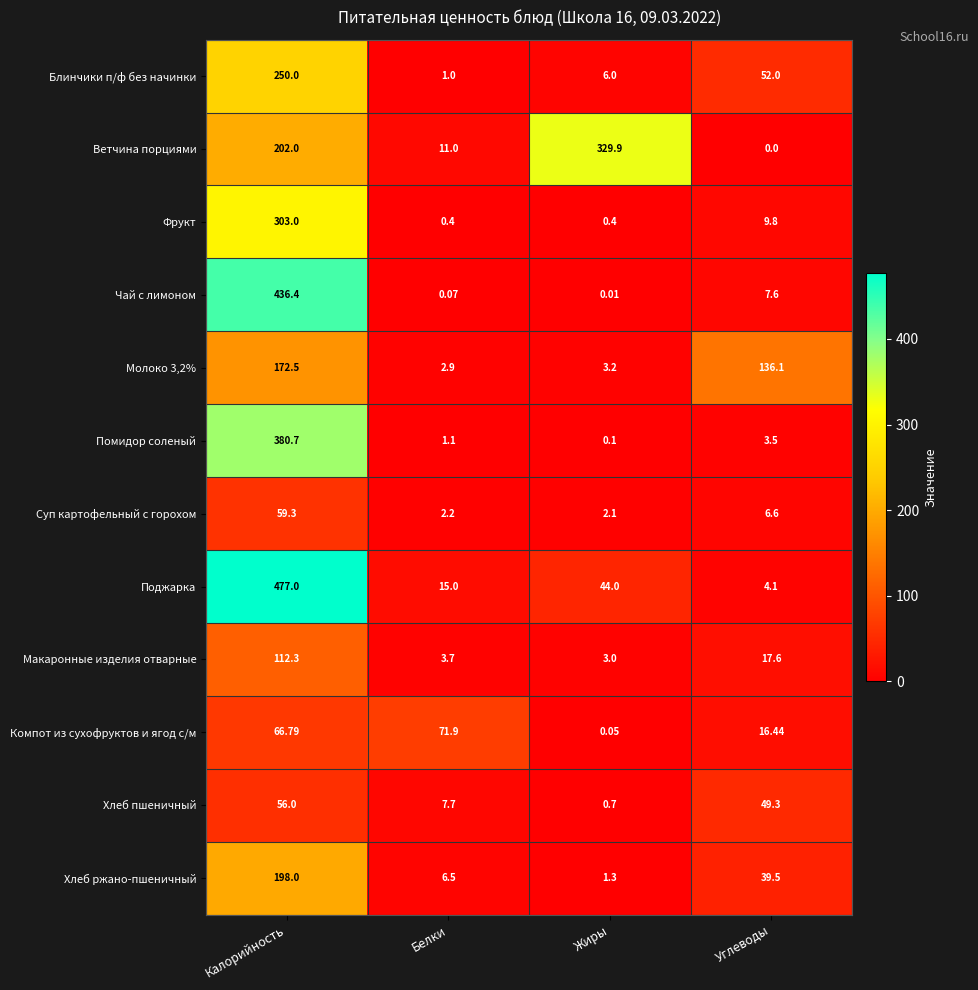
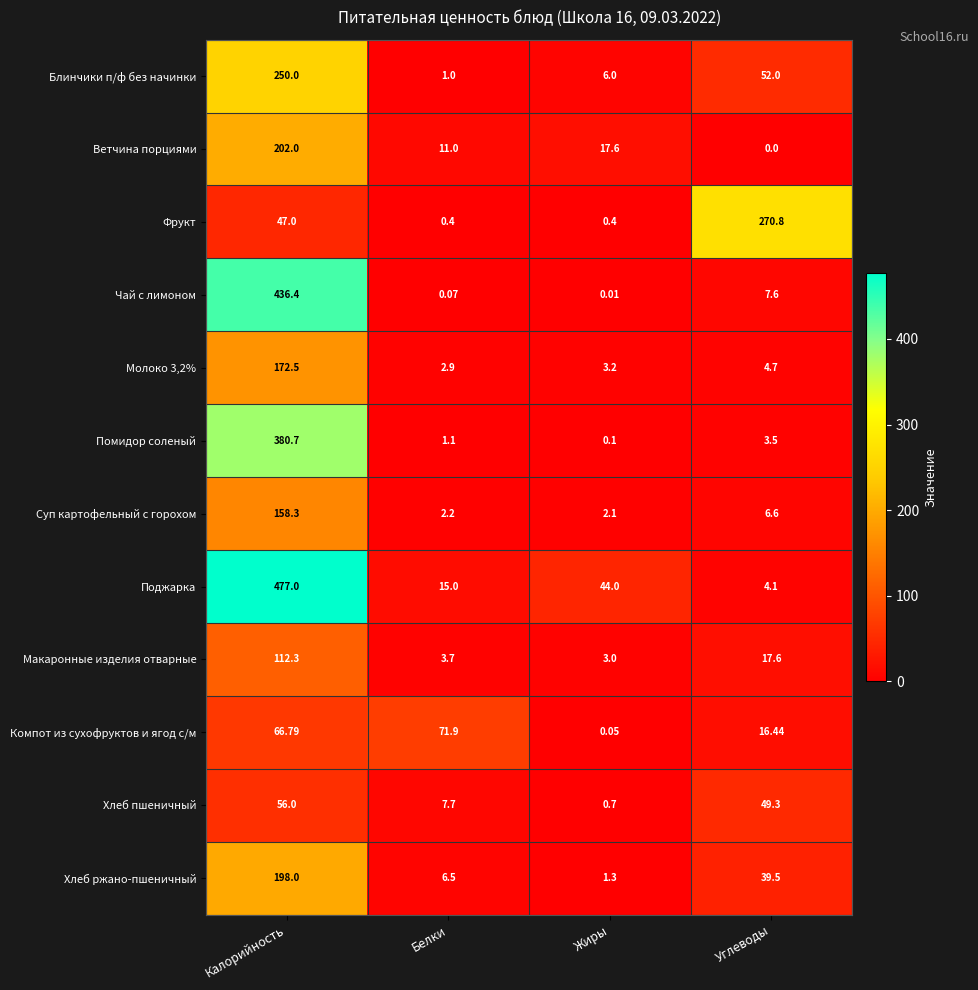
  {
    "Блинчики п/ф без начинки": {
      "Калорийность": 250.0,
      "Белки": 1.0,
      "Жиры": 6.0,
      "Углеводы": 52.0
    },
    "Ветчина порциями": {
      "Калорийность": 202.0,
      "Белки": 11.0,
-     "Жиры": 329.9,
+     "Жиры": 17.6,
      "Углеводы": 0.0
    },
    "Фрукт": {
-     "Калорийность": 303.0,
+     "Калорийность": 47.0,
      "Белки": 0.4,
      "Жиры": 0.4,
-     "Углеводы": 9.8
+     "Углеводы": 270.8
    },
    "Чай с лимоном": {
      "Калорийность": 436.4,
      "Белки": 0.07,
      "Жиры": 0.01,
      "Углеводы": 7.6
    },
    "Молоко 3,2%": {
      "Калорийность": 172.5,
      "Белки": 2.9,
      "Жиры": 3.2,
-     "Углеводы": 136.1
+     "Углеводы": 4.7
    },
    "Помидор соленый": {
      "Калорийность": 380.7,
      "Белки": 1.1,
      "Жиры": 0.1,
      "Углеводы": 3.5
    },
    "Суп картофельный с горохом": {
-     "Калорийность": 59.3,
+     "Калорийность": 158.3,
      "Белки": 2.2,
      "Жиры": 2.1,
      "Углеводы": 6.6
    },
    "Поджарка": {
      "Калорийность": 477.0,
      "Белки": 15.0,
      "Жиры": 44.0,
      "Углеводы": 4.1
    },
    "Макаронные изделия отварные": {
      "Калорийность": 112.3,
      "Белки": 3.7,
      "Жиры": 3.0,
      "Углеводы": 17.6
    },
    "Компот из сухофруктов и ягод с/м": {
      "Калорийность": 66.79,
      "Белки": 71.9,
      "Жиры": 0.05,
      "Углеводы": 16.44
    },
    "Хлеб пшеничный": {
      "Калорийность": 56.0,
      "Белки": 7.7,
      "Жиры": 0.7,
      "Углеводы": 49.3
    },
    "Хлеб ржано-пшеничный": {
      "Калорийность": 198.0,
      "Белки": 6.5,
      "Жиры": 1.3,
      "Углеводы": 39.5
    }
  }
